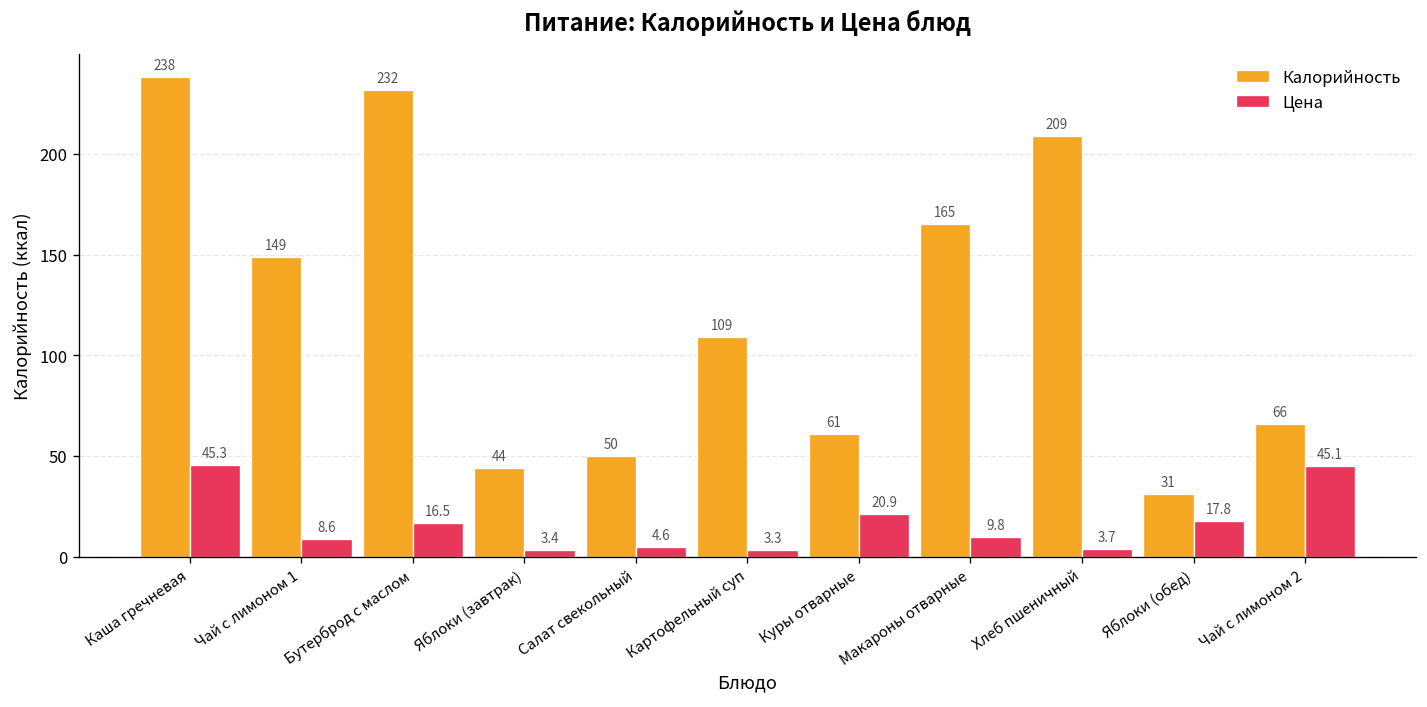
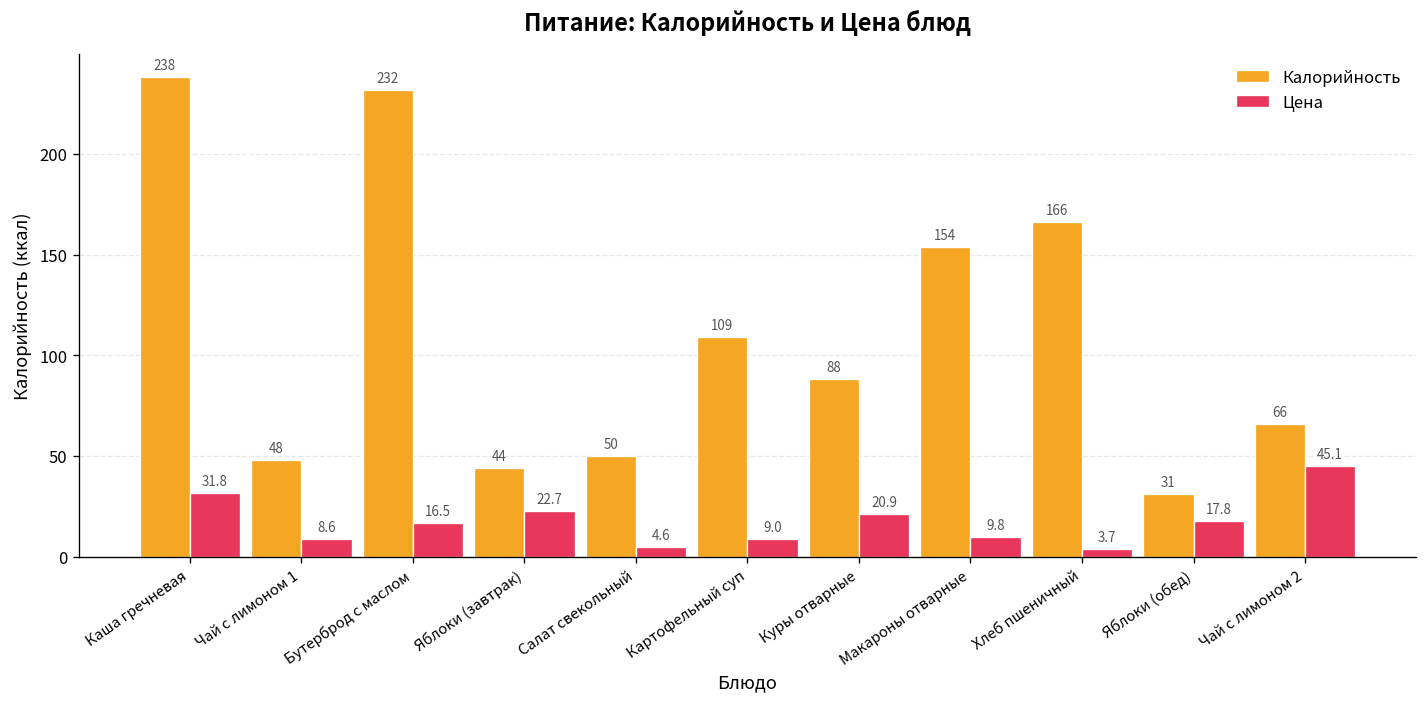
  {
    "Калорийность": {
      "Каша гречневая": 238,
-     "Чай с лимоном 1": 149,
+     "Чай с лимоном 1": 48,
      "Бутерброд с маслом": 232,
      "Яблоки (завтрак)": 44,
      "Салат свекольный": 50,
      "Картофельный суп": 109,
-     "Куры отварные": 61,
-     "Макароны отварные": 165,
-     "Хлеб пшеничный": 209,
+     "Куры отварные": 88,
+     "Макароны отварные": 154,
+     "Хлеб пшеничный": 166,
      "Яблоки (обед)": 31,
      "Чай с лимоном 2": 66
    },
    "Цена": {
-     "Каша гречневая": 45.3,
+     "Каша гречневая": 31.8,
      "Чай с лимоном 1": 8.6,
      "Бутерброд с маслом": 16.5,
-     "Яблоки (завтрак)": 3.4,
+     "Яблоки (завтрак)": 22.7,
      "Салат свекольный": 4.6,
-     "Картофельный суп": 3.3,
+     "Картофельный суп": 9.0,
      "Куры отварные": 20.9,
      "Макароны отварные": 9.8,
      "Хлеб пшеничный": 3.7,
      "Яблоки (обед)": 17.8,
      "Чай с лимоном 2": 45.1
    }
  }
